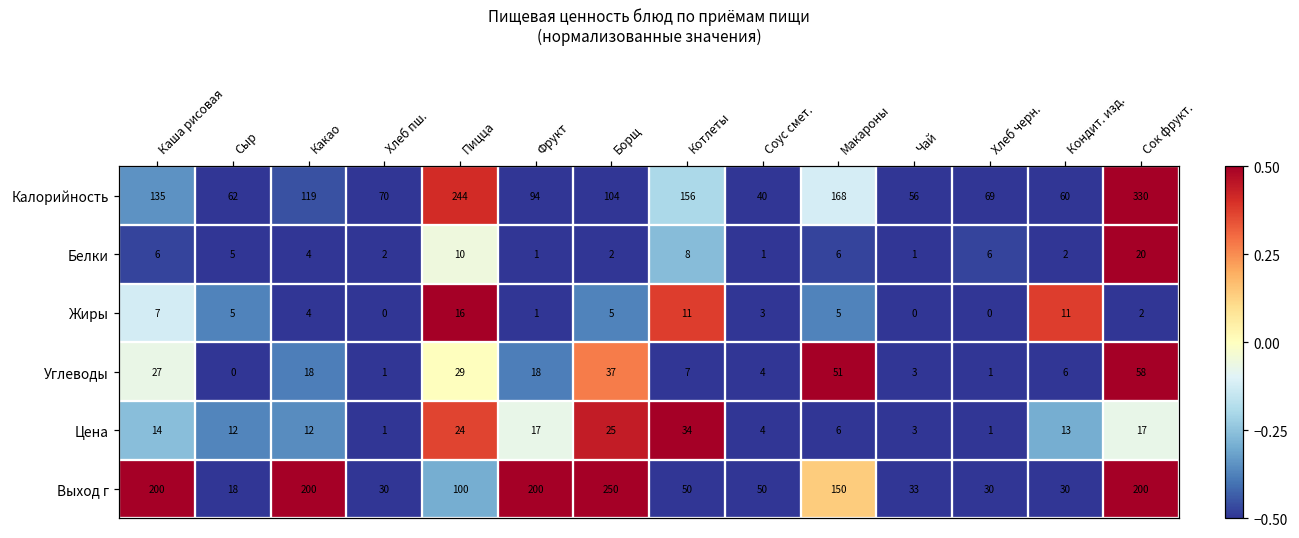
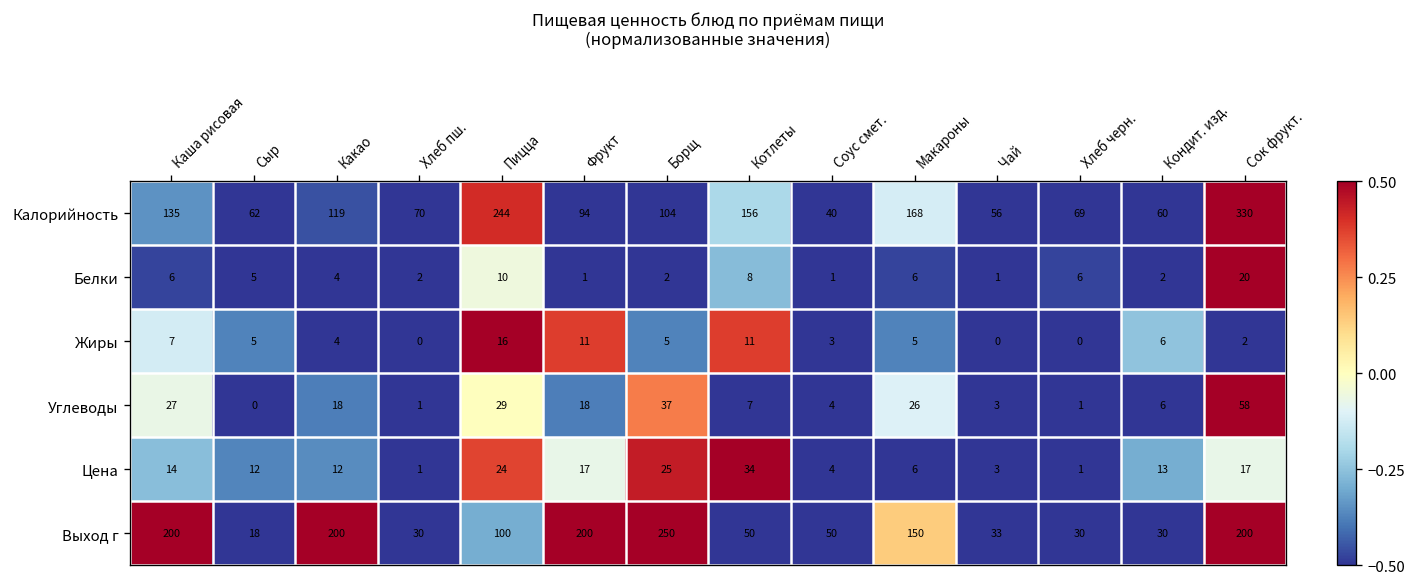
  {
    "Калорийность": {
      "Каша рисовая": 135,
      "Сыр": 62,
      "Какао": 119,
      "Хлеб пш.": 70,
      "Пицца": 244,
      "Фрукт": 94,
      "Борщ": 104,
      "Котлеты": 156,
      "Соус смет.": 40,
      "Макароны": 168,
      "Чай": 56,
      "Хлеб черн.": 69,
      "Кондит. изд.": 60,
      "Сок фрукт.": 330
    },
    "Белки": {
      "Каша рисовая": 6,
      "Сыр": 5,
      "Какао": 4,
      "Хлеб пш.": 2,
      "Пицца": 10,
      "Фрукт": 1,
      "Борщ": 2,
      "Котлеты": 8,
      "Соус смет.": 1,
      "Макароны": 6,
      "Чай": 1,
      "Хлеб черн.": 6,
      "Кондит. изд.": 2,
      "Сок фрукт.": 20
    },
    "Жиры": {
      "Каша рисовая": 7,
      "Сыр": 5,
      "Какао": 4,
      "Хлеб пш.": 0,
      "Пицца": 16,
-     "Фрукт": 1,
+     "Фрукт": 11,
      "Борщ": 5,
      "Котлеты": 11,
      "Соус смет.": 3,
      "Макароны": 5,
      "Чай": 0,
      "Хлеб черн.": 0,
-     "Кондит. изд.": 11,
+     "Кондит. изд.": 6,
      "Сок фрукт.": 2
    },
    "Углеводы": {
      "Каша рисовая": 27,
      "Сыр": 0,
      "Какао": 18,
      "Хлеб пш.": 1,
      "Пицца": 29,
      "Фрукт": 18,
      "Борщ": 37,
      "Котлеты": 7,
      "Соус смет.": 4,
-     "Макароны": 51,
+     "Макароны": 26,
      "Чай": 3,
      "Хлеб черн.": 1,
      "Кондит. изд.": 6,
      "Сок фрукт.": 58
    },
    "Цена": {
      "Каша рисовая": 14,
      "Сыр": 12,
      "Какао": 12,
      "Хлеб пш.": 1,
      "Пицца": 24,
      "Фрукт": 17,
      "Борщ": 25,
      "Котлеты": 34,
      "Соус смет.": 4,
      "Макароны": 6,
      "Чай": 3,
      "Хлеб черн.": 1,
      "Кондит. изд.": 13,
      "Сок фрукт.": 17
    },
    "Выход г": {
      "Каша рисовая": 200,
      "Сыр": 18,
      "Какао": 200,
      "Хлеб пш.": 30,
      "Пицца": 100,
      "Фрукт": 200,
      "Борщ": 250,
      "Котлеты": 50,
      "Соус смет.": 50,
      "Макароны": 150,
      "Чай": 33,
      "Хлеб черн.": 30,
      "Кондит. изд.": 30,
      "Сок фрукт.": 200
    }
  }
